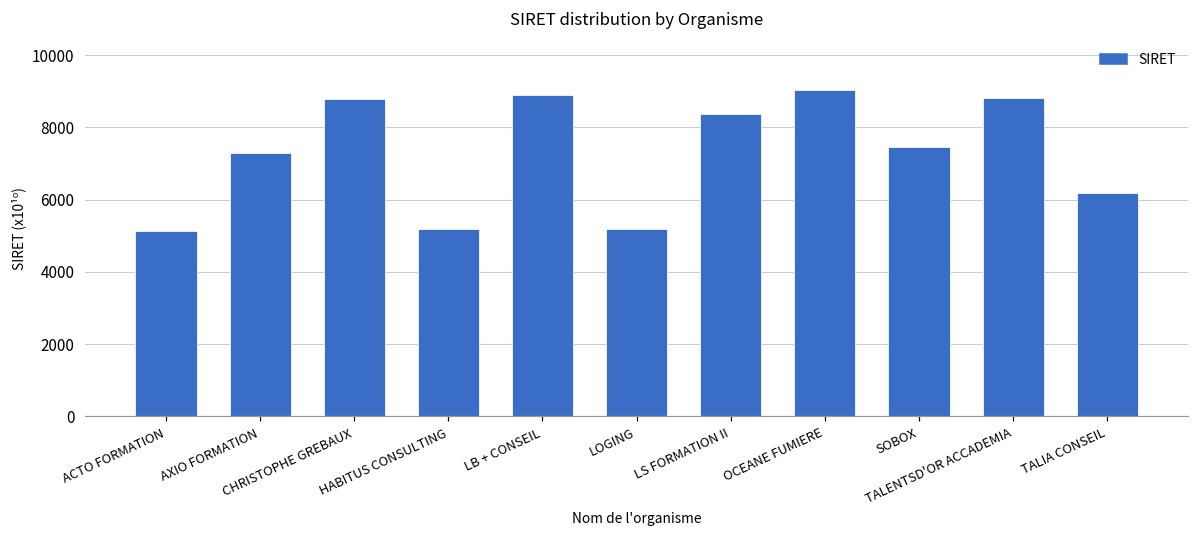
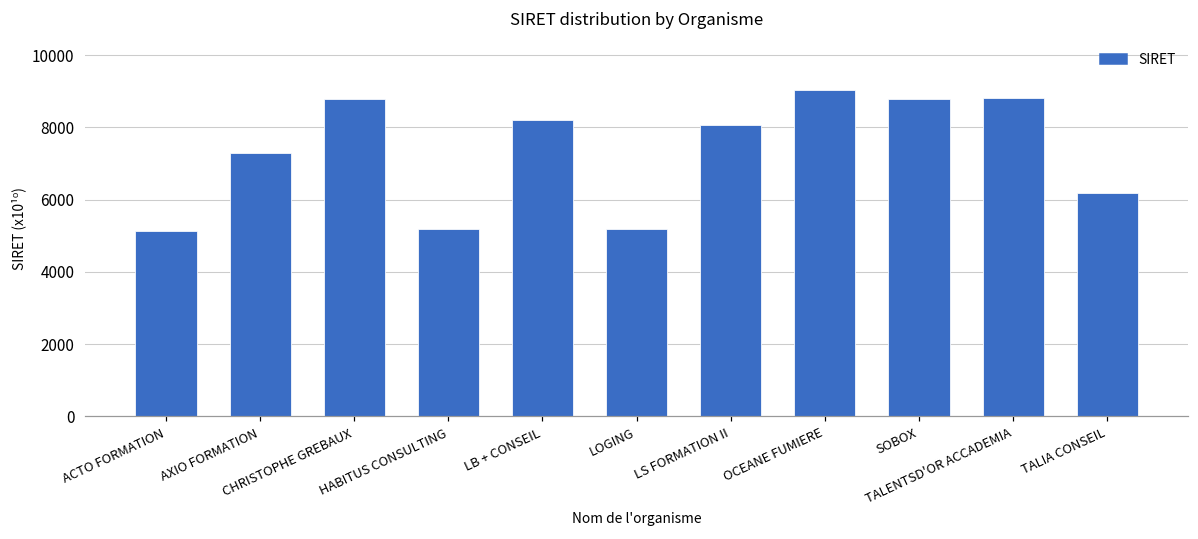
  {
    "ACTO FORMATION": 5100,
    "AXIO FORMATION": 7300,
    "CHRISTOPHE GREBAUX": 8800,
    "HABITUS CONSULTING": 5200,
-   "LB + CONSEIL": 8900,
+   "LB + CONSEIL": 8200,
    "LOGING": 5200,
-   "LS FORMATION II": 8400,
+   "LS FORMATION II": 8100,
    "OCEANE FUMIERE": 9000,
-   "SOBOX": 7500,
+   "SOBOX": 8800,
    "TALENTSD'OR ACCADEMIA": 8800,
    "TALIA CONSEIL": 6200
  }
